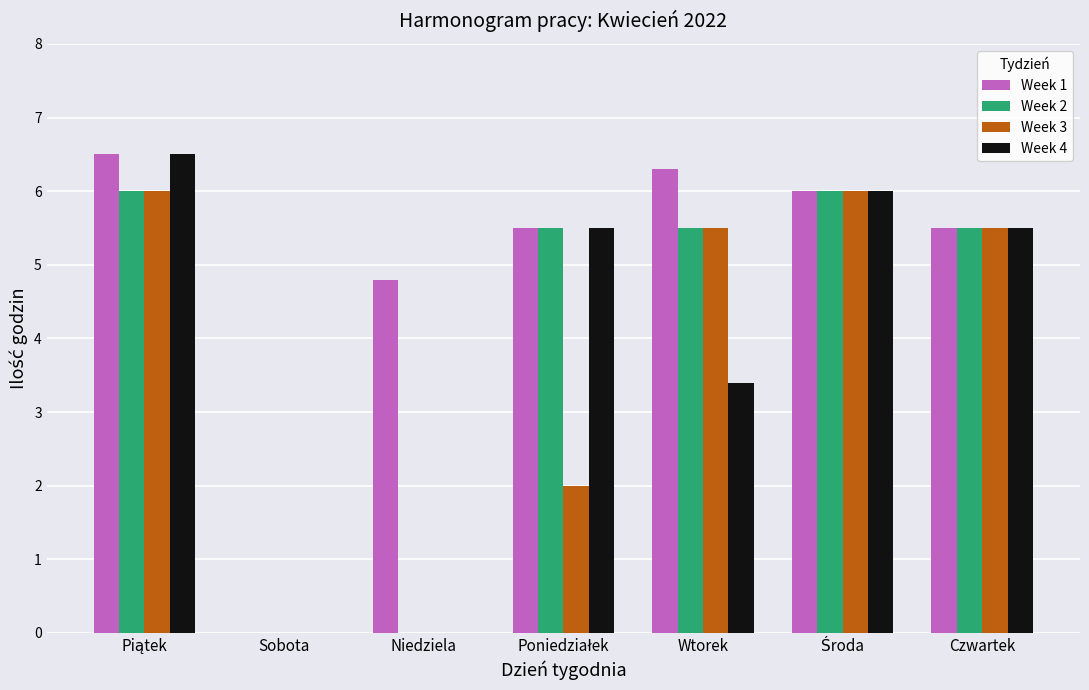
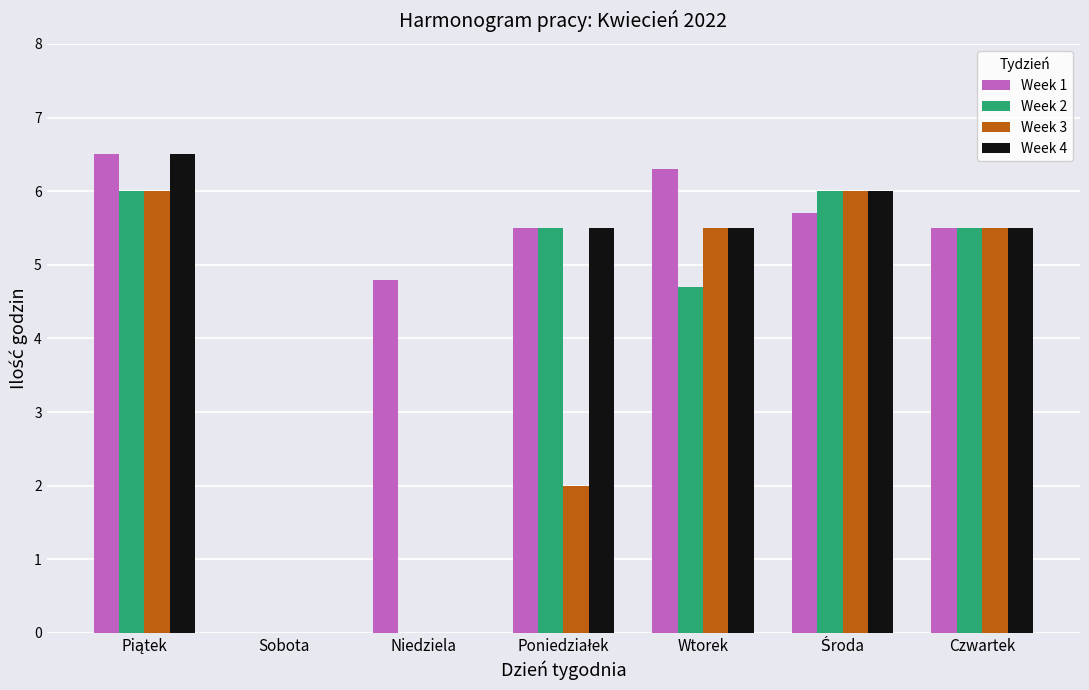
  {
    "Week 1": {
      "Piątek": 6.5,
      "Sobota": 0.0,
      "Niedziela": 4.8,
      "Poniedziałek": 5.5,
      "Wtorek": 6.3,
-     "Środa": 6.0,
+     "Środa": 5.7,
      "Czwartek": 5.5
    },
    "Week 2": {
      "Piątek": 6.0,
      "Sobota": 0.0,
      "Niedziela": 0.0,
      "Poniedziałek": 5.5,
-     "Wtorek": 5.5,
+     "Wtorek": 4.7,
      "Środa": 6.0,
      "Czwartek": 5.5
    },
    "Week 3": {
      "Piątek": 6.0,
      "Sobota": 0.0,
      "Niedziela": 0.0,
      "Poniedziałek": 2.0,
      "Wtorek": 5.5,
      "Środa": 6.0,
      "Czwartek": 5.5
    },
    "Week 4": {
      "Piątek": 6.5,
      "Sobota": 0.0,
      "Niedziela": 0.0,
      "Poniedziałek": 5.5,
-     "Wtorek": 3.4,
+     "Wtorek": 5.5,
      "Środa": 6.0,
      "Czwartek": 5.5
    }
  }
